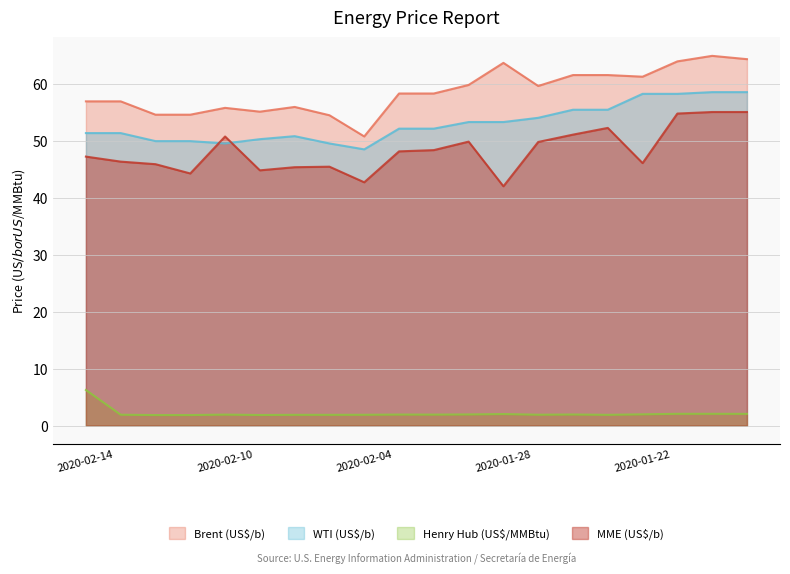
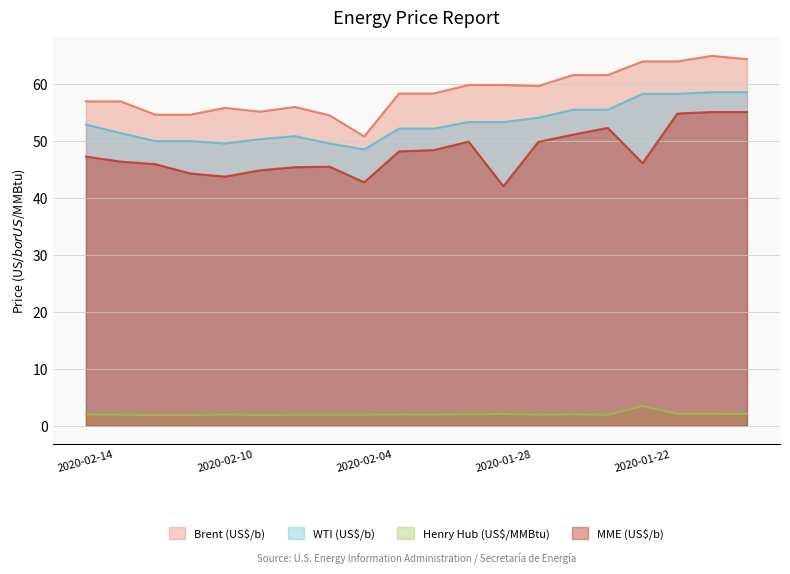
  {
    "Brent (US$/b)": {
      "2020-02-14": 57,
      "2020-02-10": 56,
      "2020-02-04": 51,
-     "2020-01-28": 64,
-     "2020-01-22": 61
+     "2020-01-28": 60,
+     "2020-01-22": 64
    },
    "WTI (US$/b)": {
-     "2020-02-14": 51,
+     "2020-02-14": 53,
      "2020-02-10": 50,
      "2020-02-04": 49,
      "2020-01-28": 53,
      "2020-01-22": 58
    },
    "Henry Hub (US$/MMBtu)": {
-     "2020-02-14": 6,
+     "2020-02-14": 2,
      "2020-02-10": 2,
      "2020-02-04": 2,
      "2020-01-28": 2,
-     "2020-01-22": 2
+     "2020-01-22": 3
    },
    "MME (US$/b)": {
      "2020-02-14": 47,
-     "2020-02-10": 51,
+     "2020-02-10": 44,
      "2020-02-04": 43,
      "2020-01-28": 42,
      "2020-01-22": 46
    }
  }
